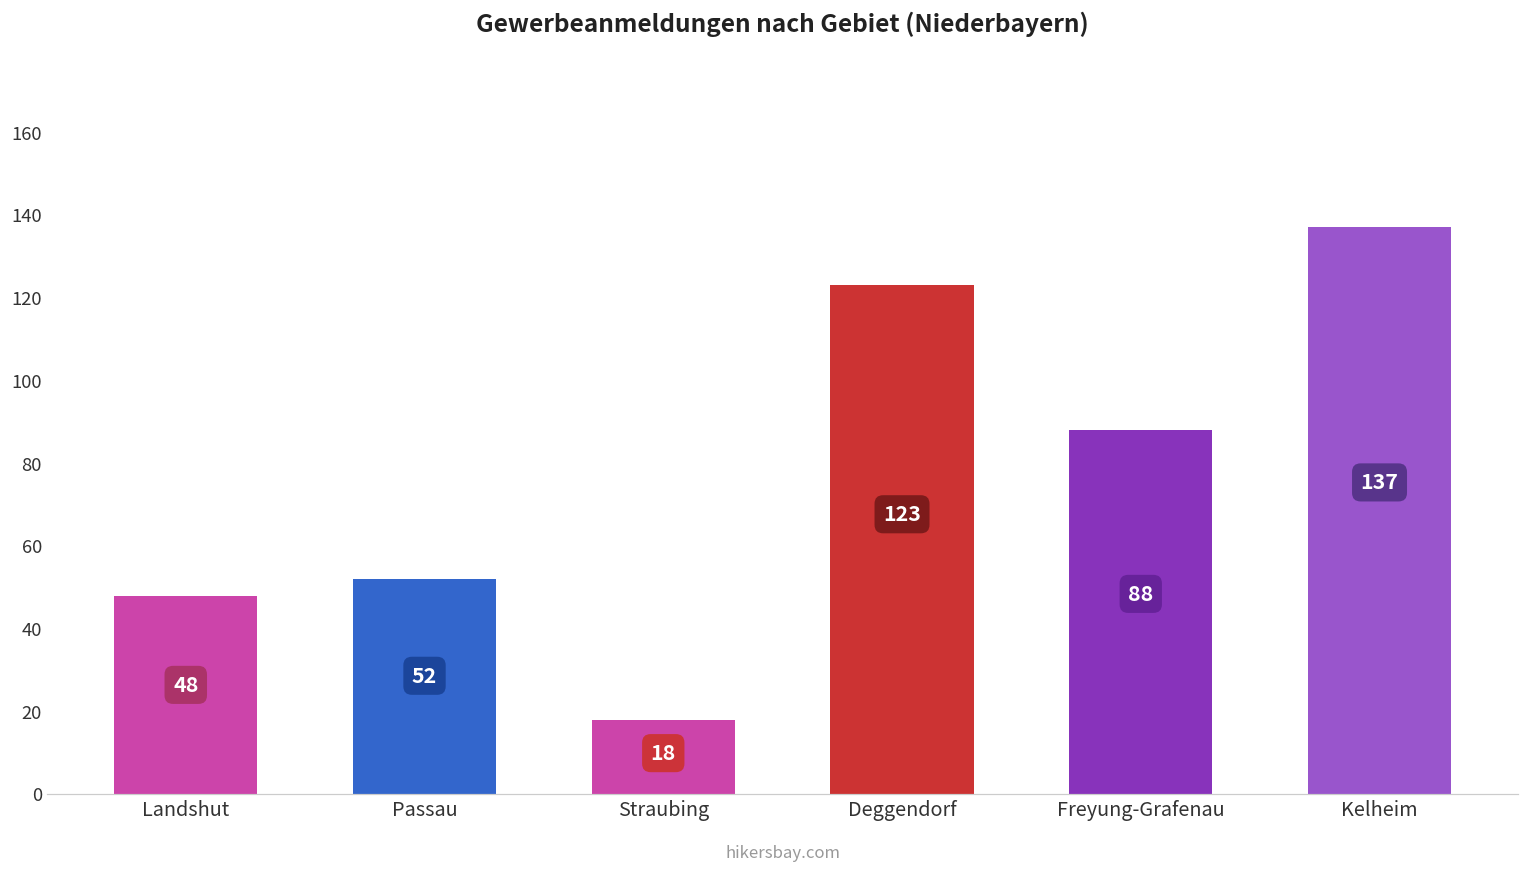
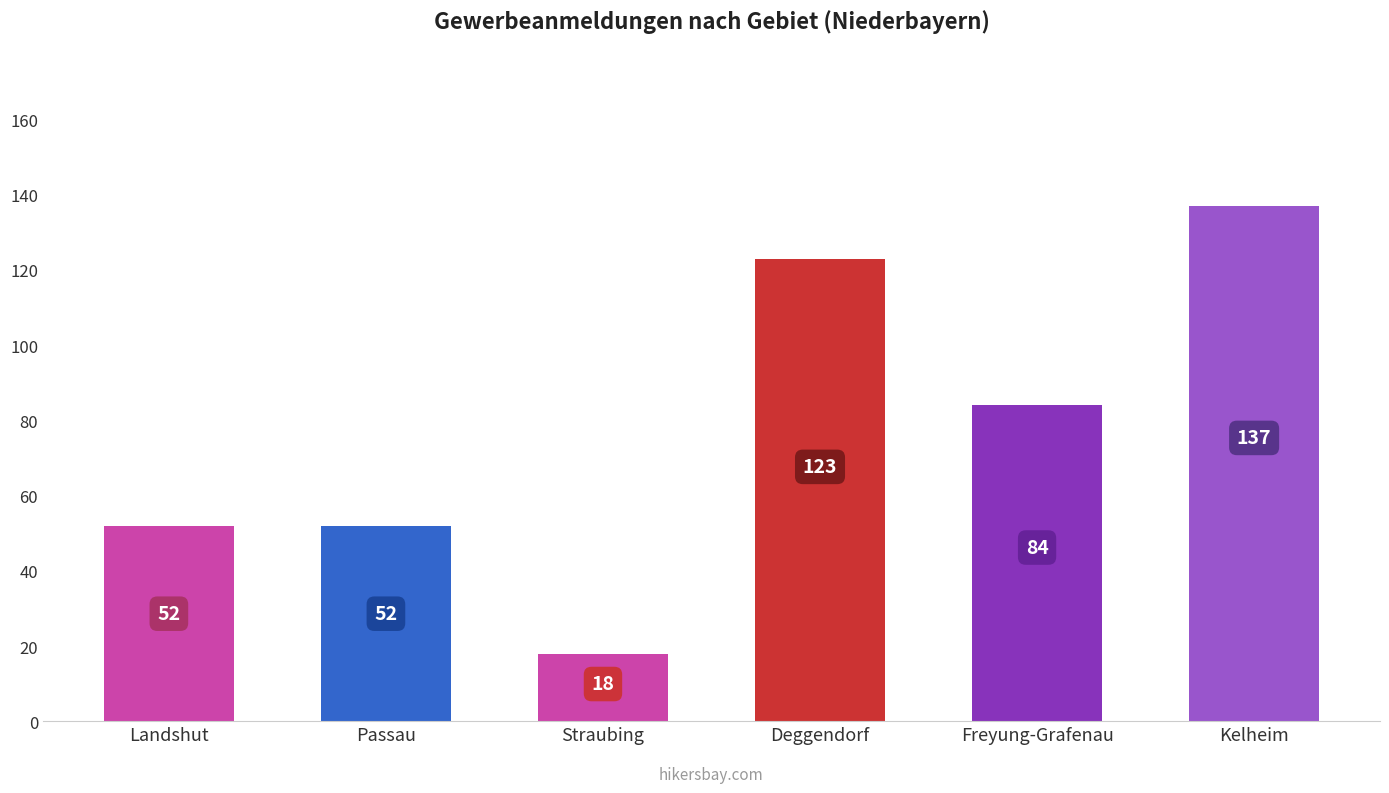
  {
-   "Landshut": 48,
-   "Freyung-Grafenau": 88
+   "Landshut": 52,
+   "Freyung-Grafenau": 84
  }
